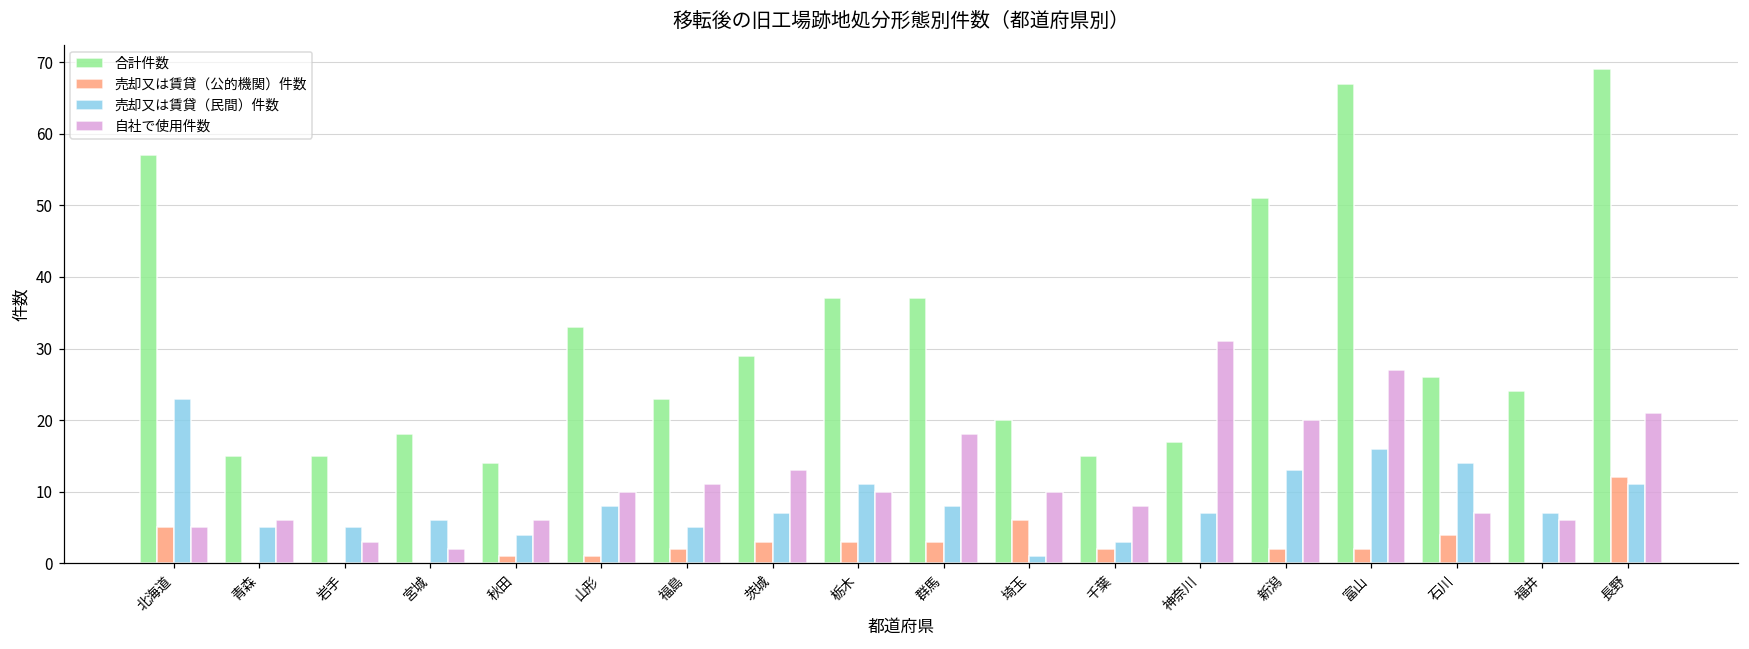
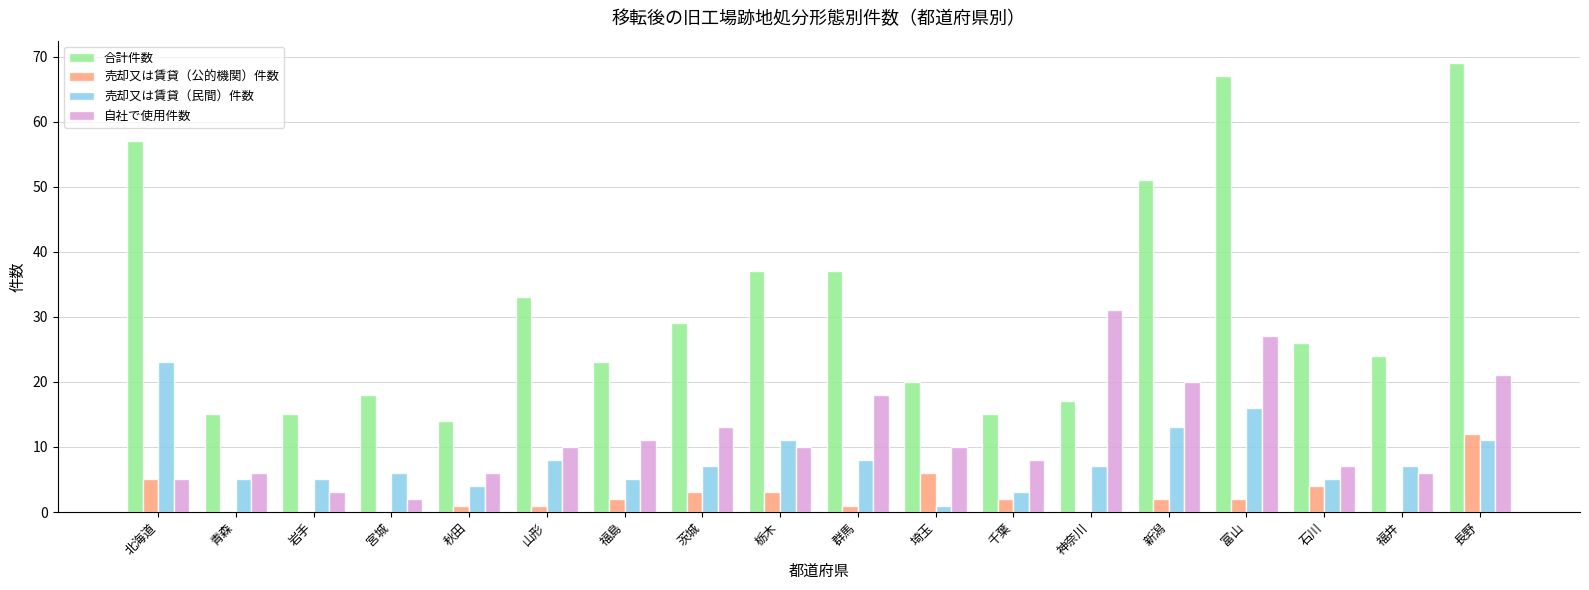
  {
    "合計件数": {
      "北海道": 57,
      "青森": 15,
      "岩手": 15,
      "宮城": 18,
      "秋田": 14,
      "山形": 33,
      "福島": 23,
      "茨城": 29,
      "栃木": 37,
      "群馬": 37,
      "埼玉": 20,
      "千葉": 15,
      "神奈川": 17,
      "新潟": 51,
      "富山": 67,
      "石川": 26,
      "福井": 24,
      "長野": 69
    },
    "売却又は賃貸（公的機関）件数": {
      "北海道": 5,
      "青森": 0,
      "岩手": 0,
      "宮城": 0,
      "秋田": 1,
      "山形": 1,
      "福島": 2,
      "茨城": 3,
      "栃木": 3,
-     "群馬": 3,
+     "群馬": 1,
      "埼玉": 6,
      "千葉": 2,
      "神奈川": 0,
      "新潟": 2,
      "富山": 2,
      "石川": 4,
      "福井": 0,
      "長野": 12
    },
    "売却又は賃貸（民間）件数": {
      "北海道": 23,
      "青森": 5,
      "岩手": 5,
      "宮城": 6,
      "秋田": 4,
      "山形": 8,
      "福島": 5,
      "茨城": 7,
      "栃木": 11,
      "群馬": 8,
      "埼玉": 1,
      "千葉": 3,
      "神奈川": 7,
      "新潟": 13,
      "富山": 16,
-     "石川": 14,
+     "石川": 5,
      "福井": 7,
      "長野": 11
    },
    "自社で使用件数": {
      "北海道": 5,
      "青森": 6,
      "岩手": 3,
      "宮城": 2,
      "秋田": 6,
      "山形": 10,
      "福島": 11,
      "茨城": 13,
      "栃木": 10,
      "群馬": 18,
      "埼玉": 10,
      "千葉": 8,
      "神奈川": 31,
      "新潟": 20,
      "富山": 27,
      "石川": 7,
      "福井": 6,
      "長野": 21
    }
  }
